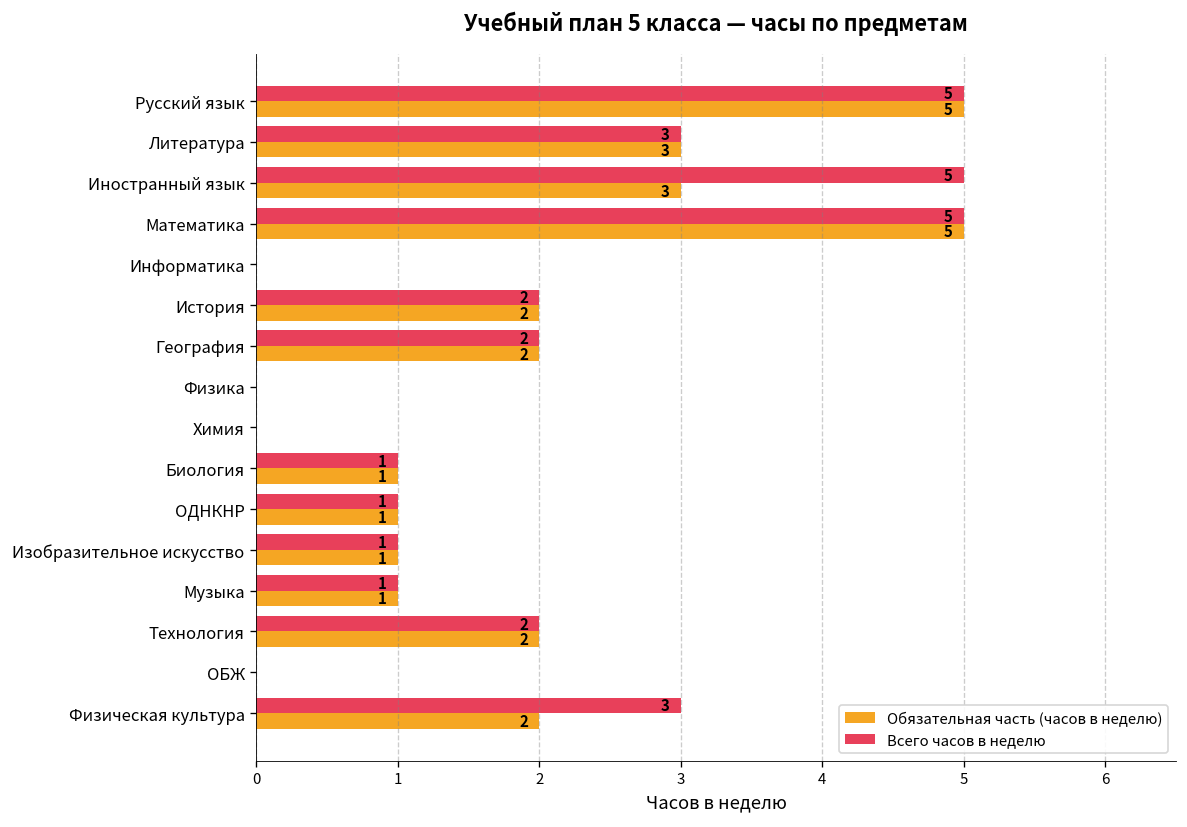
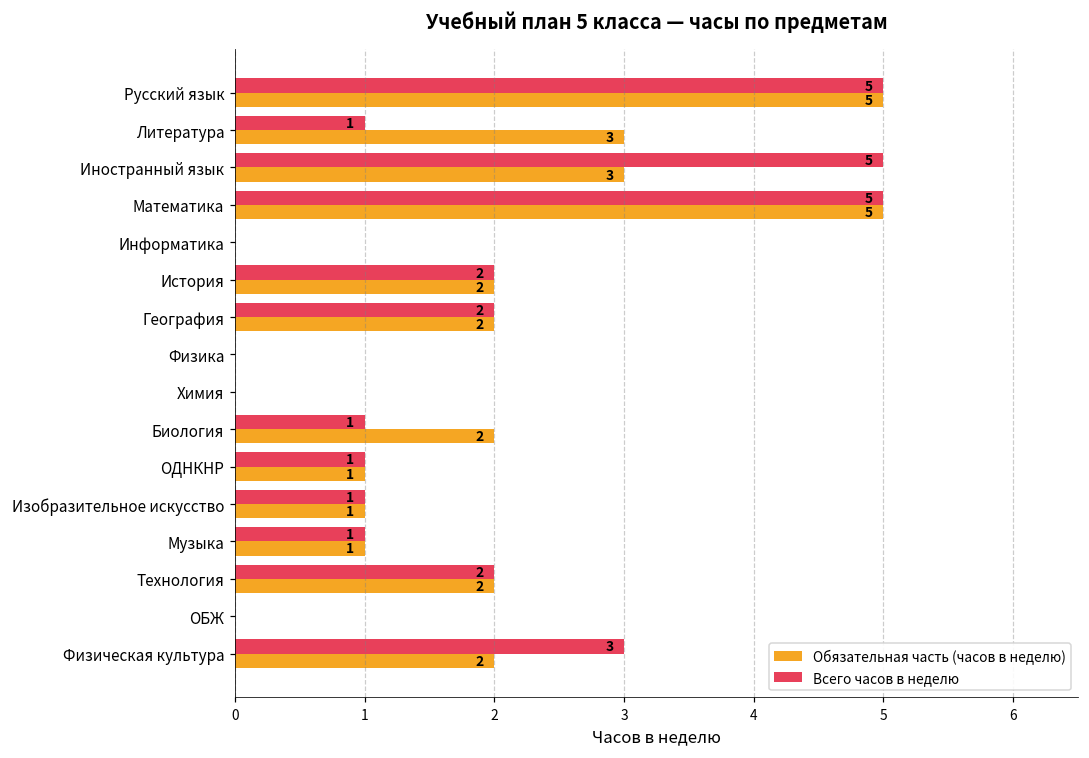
  {
    "Обязательная часть (часов в неделю)": {
      "Русский язык": 5,
      "Литература": 3,
      "Иностранный язык": 3,
      "Математика": 5,
      "История": 2,
      "География": 2,
-     "Биология": 1,
+     "Биология": 2,
      "ОДНКНР": 1,
      "Изобразительное искусство": 1,
      "Музыка": 1,
      "Технология": 2,
      "Физическая культура": 2
    },
    "Всего часов в неделю": {
      "Русский язык": 5,
-     "Литература": 3,
+     "Литература": 1,
      "Иностранный язык": 5,
      "Математика": 5,
      "История": 2,
      "География": 2,
      "Биология": 1,
      "ОДНКНР": 1,
      "Изобразительное искусство": 1,
      "Музыка": 1,
      "Технология": 2,
      "Физическая культура": 3
    }
  }
